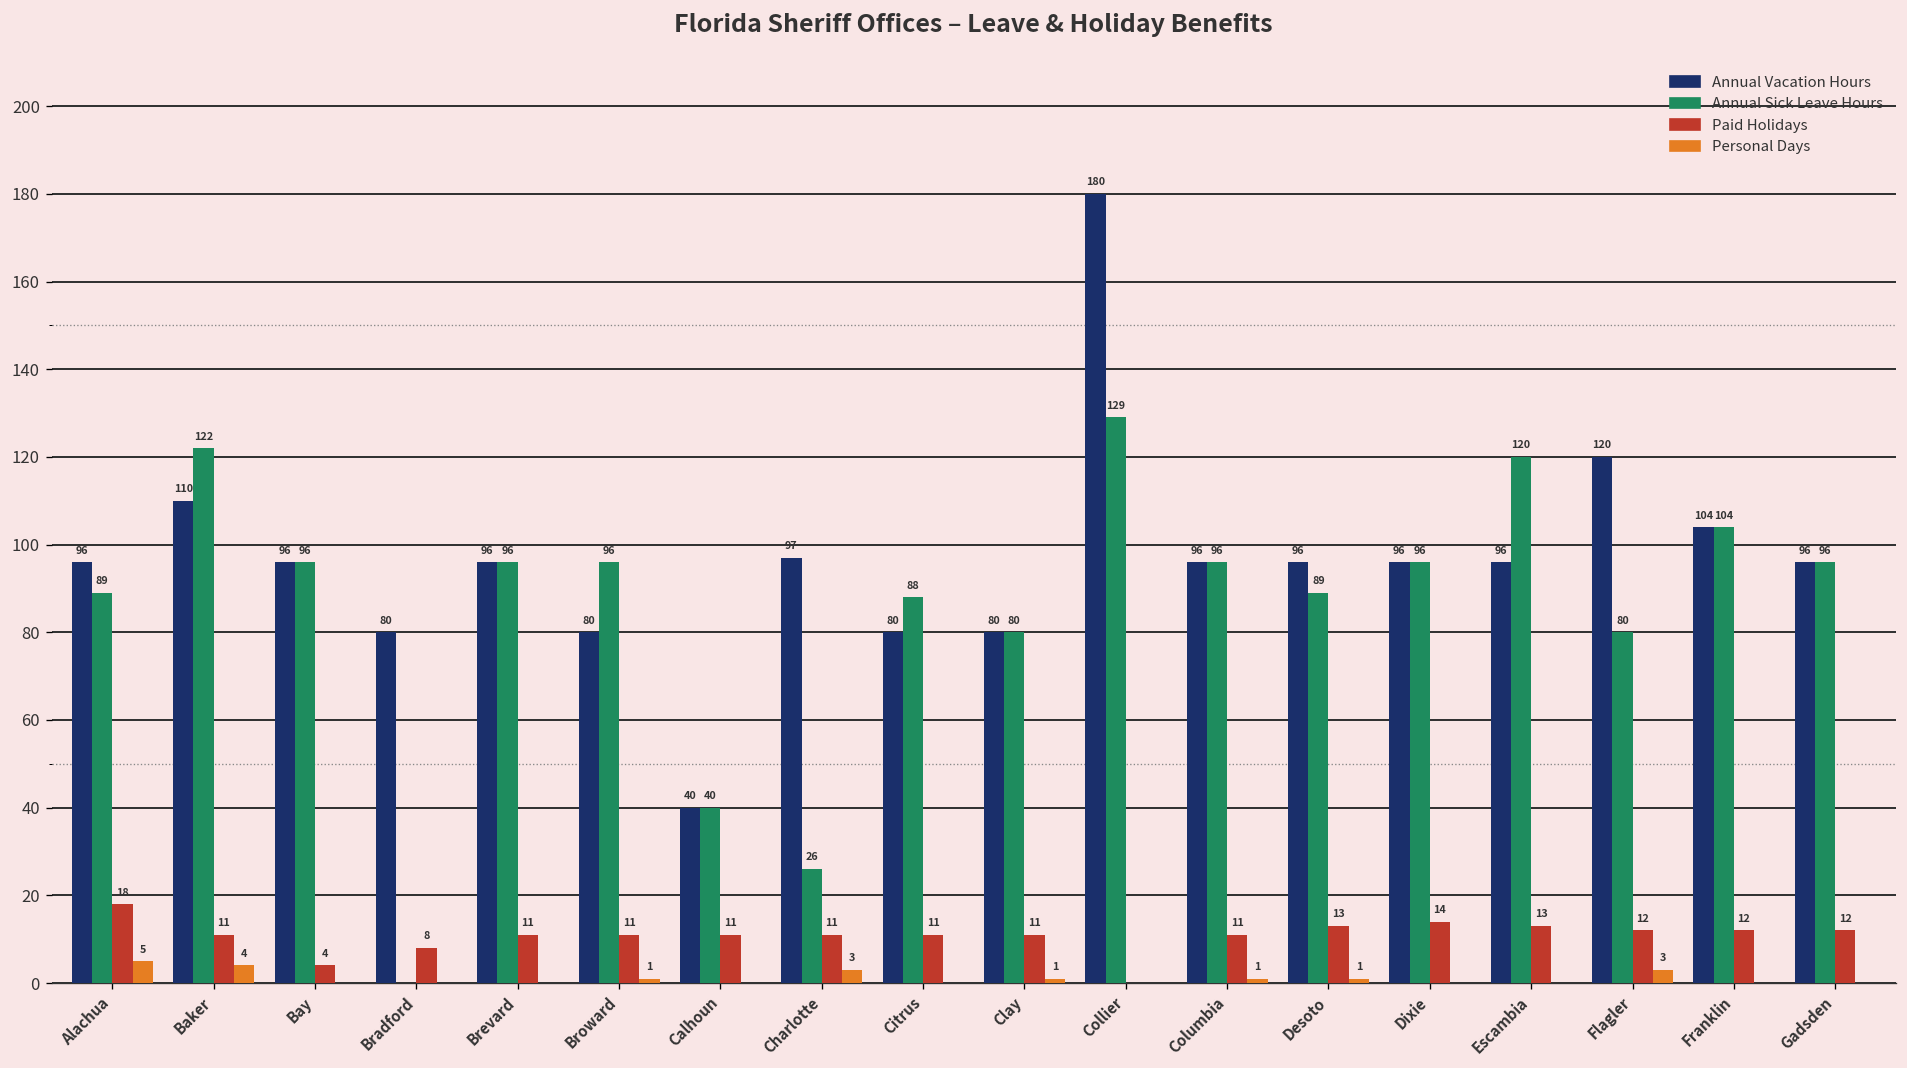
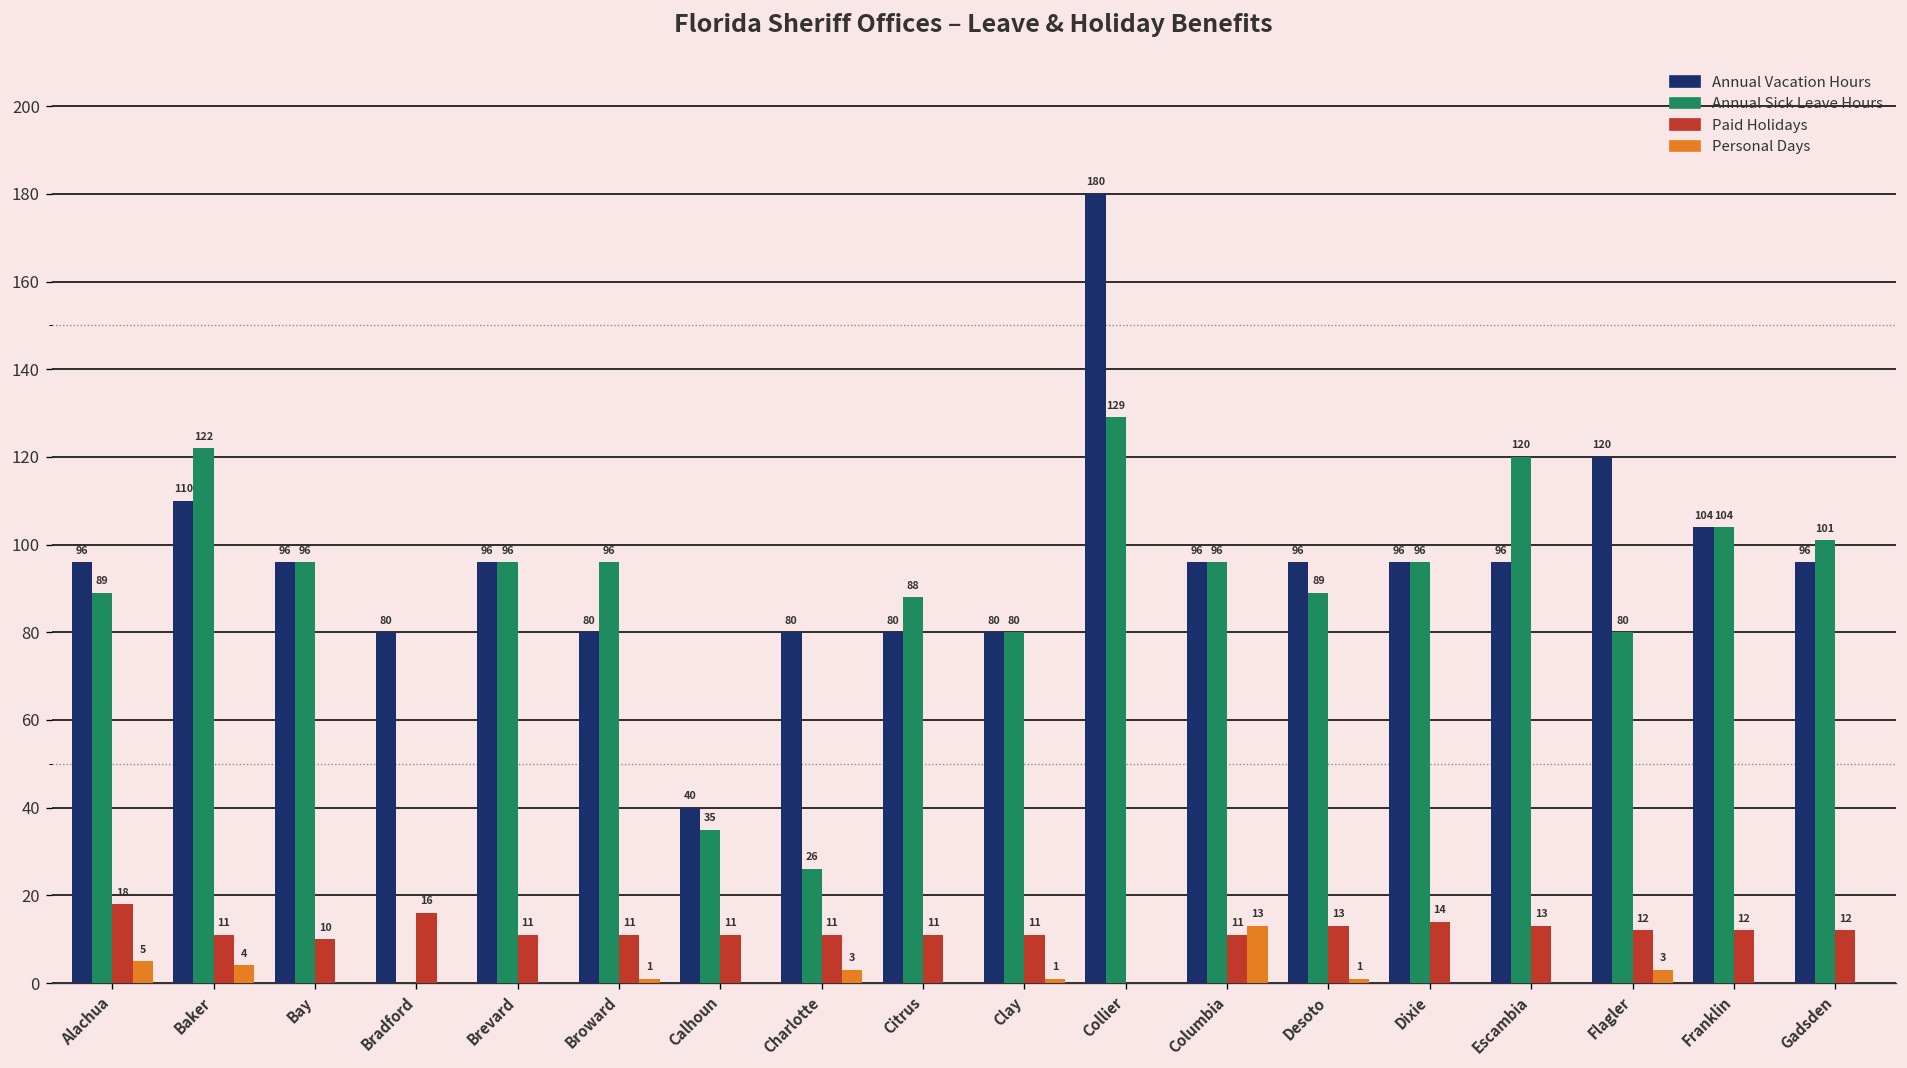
  {
    "Annual Vacation Hours": {
      "Alachua": 96,
      "Baker": 110,
      "Bay": 96,
      "Bradford": 80,
      "Brevard": 96,
      "Broward": 80,
      "Calhoun": 40,
-     "Charlotte": 97,
+     "Charlotte": 80,
      "Citrus": 80,
      "Clay": 80,
      "Collier": 180,
      "Columbia": 96,
      "Desoto": 96,
      "Dixie": 96,
      "Escambia": 96,
      "Flagler": 120,
      "Franklin": 104,
      "Gadsden": 96
    },
    "Annual Sick Leave Hours": {
      "Alachua": 89,
      "Baker": 122,
      "Bay": 96,
      "Brevard": 96,
      "Broward": 96,
-     "Calhoun": 40,
+     "Calhoun": 35,
      "Charlotte": 26,
      "Citrus": 88,
      "Clay": 80,
      "Collier": 129,
      "Columbia": 96,
      "Desoto": 89,
      "Dixie": 96,
      "Escambia": 120,
      "Flagler": 80,
      "Franklin": 104,
-     "Gadsden": 96
+     "Gadsden": 101
    },
    "Paid Holidays": {
      "Alachua": 18,
      "Baker": 11,
-     "Bay": 4,
-     "Bradford": 8,
+     "Bay": 10,
+     "Bradford": 16,
      "Brevard": 11,
      "Broward": 11,
      "Calhoun": 11,
      "Charlotte": 11,
      "Citrus": 11,
      "Clay": 11,
      "Columbia": 11,
      "Desoto": 13,
      "Dixie": 14,
      "Escambia": 13,
      "Flagler": 12,
      "Franklin": 12,
      "Gadsden": 12
    },
    "Personal Days": {
      "Alachua": 5,
      "Baker": 4,
      "Broward": 1,
      "Charlotte": 3,
      "Clay": 1,
-     "Columbia": 1,
+     "Columbia": 13,
      "Desoto": 1,
      "Flagler": 3
    }
  }
